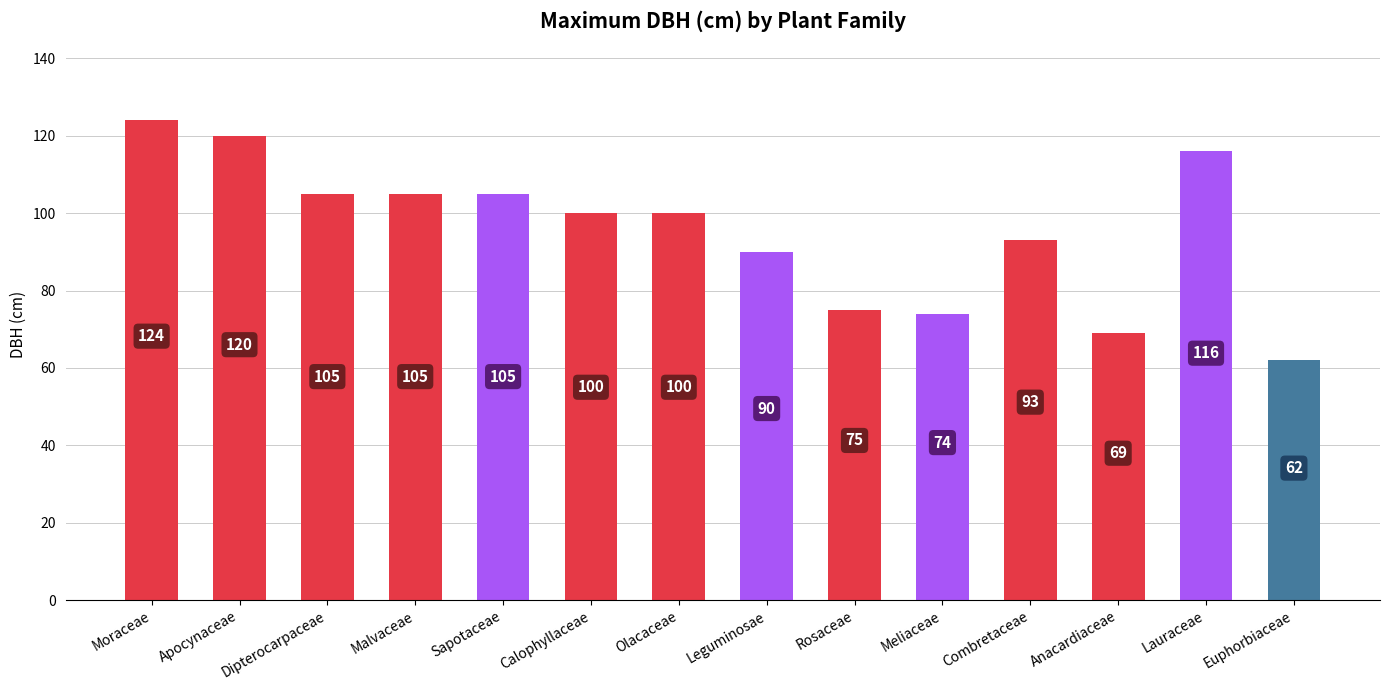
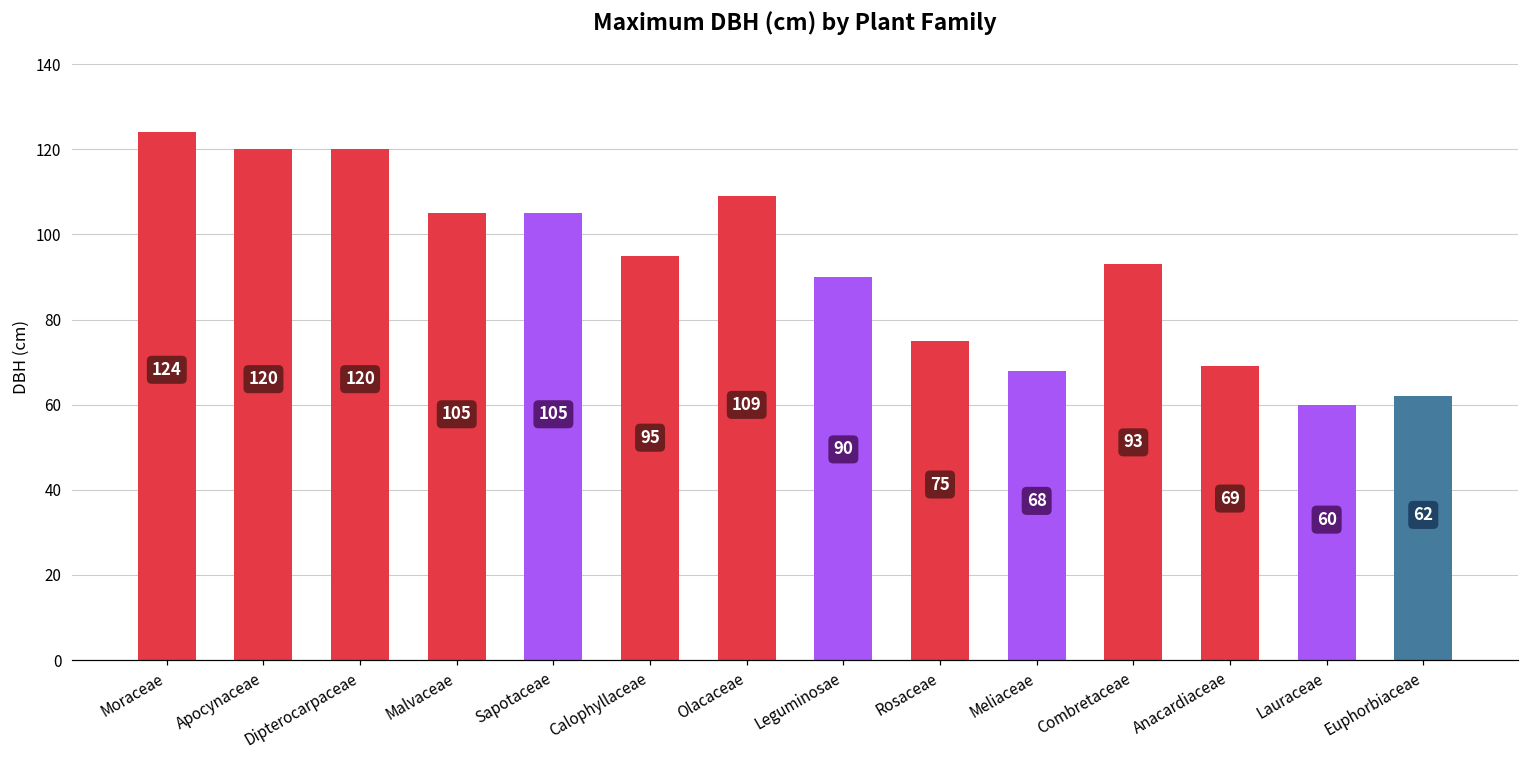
  {
-   "Dipterocarpaceae": 105,
-   "Calophyllaceae": 100,
-   "Olacaceae": 100,
-   "Meliaceae": 74,
-   "Lauraceae": 116
+   "Dipterocarpaceae": 120,
+   "Calophyllaceae": 95,
+   "Olacaceae": 109,
+   "Meliaceae": 68,
+   "Lauraceae": 60
  }
